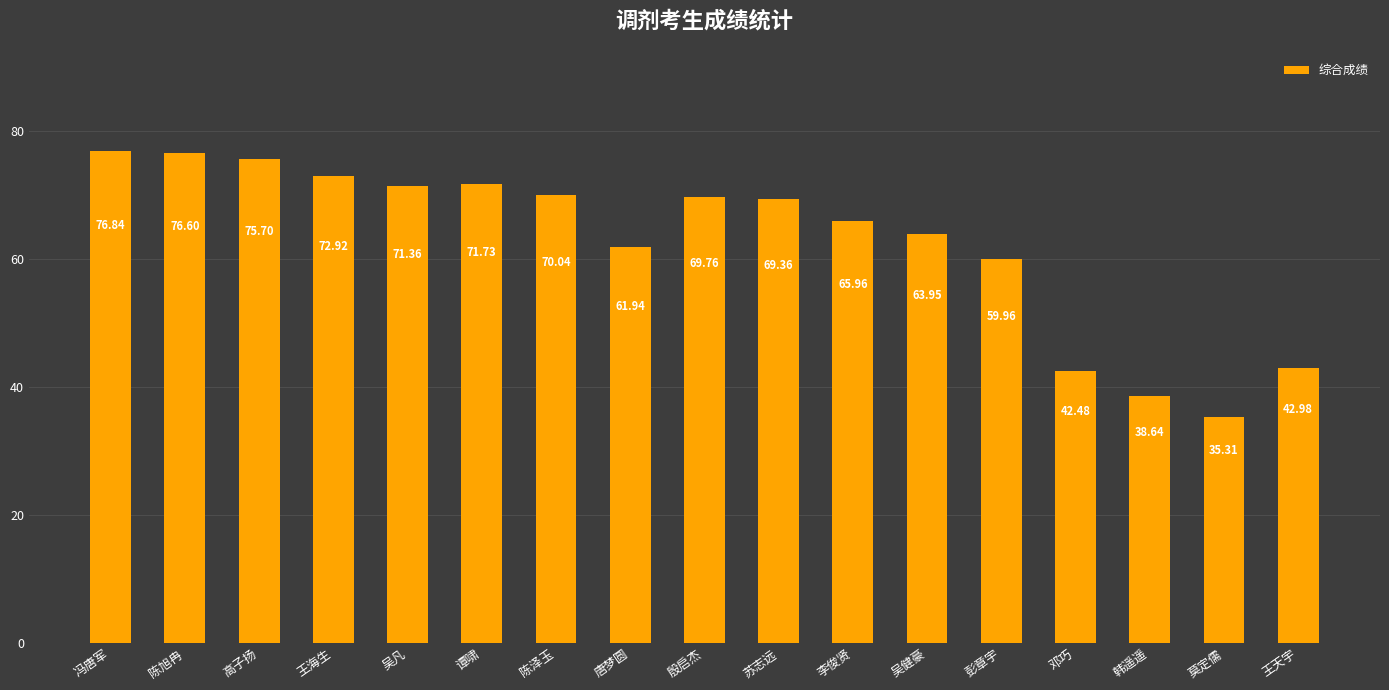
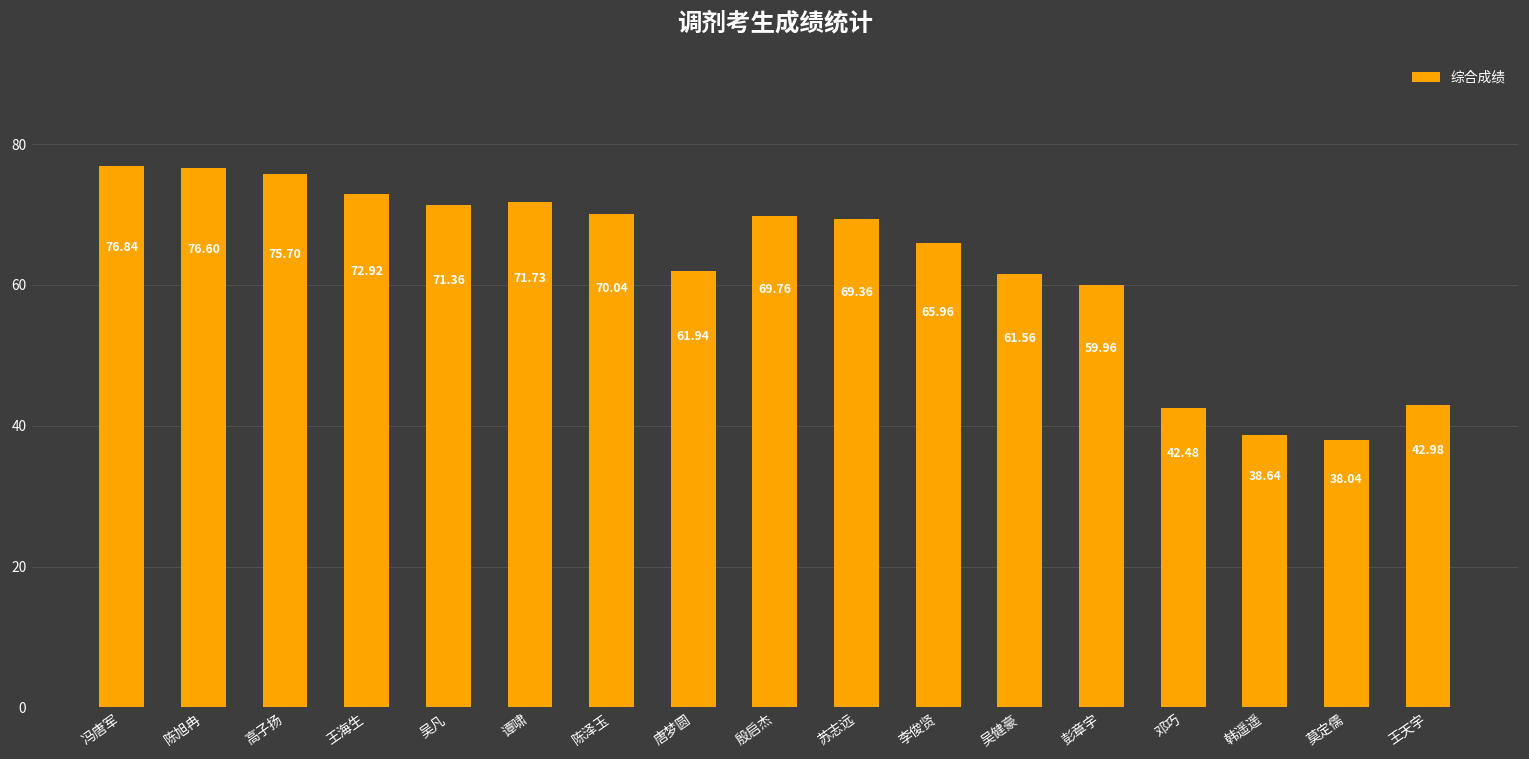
  {
    "冯唐军": 76.84,
    "陈旭冉": 76.60,
    "高子扬": 75.70,
    "王海生": 72.92,
    "吴凡": 71.36,
    "谭啸": 71.73,
    "陈泽玉": 70.04,
    "唐梦圆": 61.94,
    "殷启杰": 69.76,
    "苏志远": 69.36,
    "李俊贤": 65.96,
-   "吴健豪": 63.95,
+   "吴健豪": 61.56,
    "彭章宇": 59.96,
    "邓巧": 42.48,
    "韩遥遥": 38.64,
-   "莫定儒": 35.31,
+   "莫定儒": 38.04,
    "王天宇": 42.98
  }
